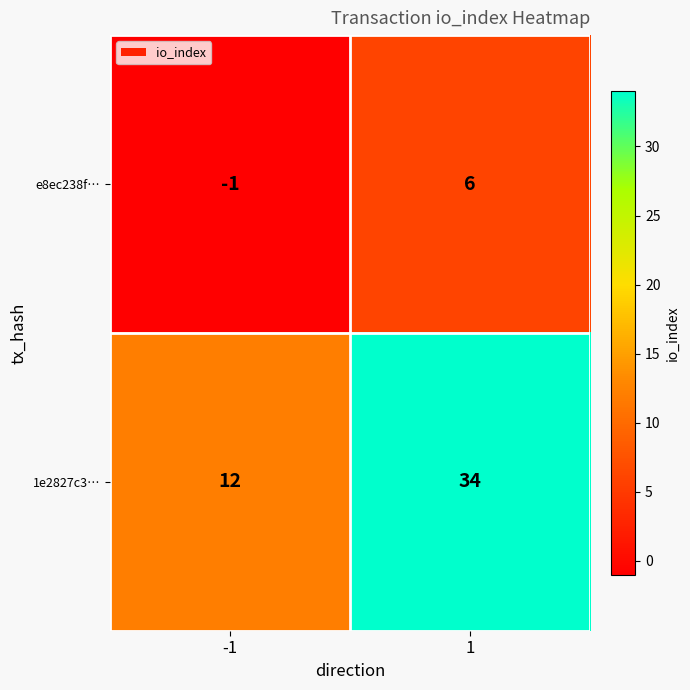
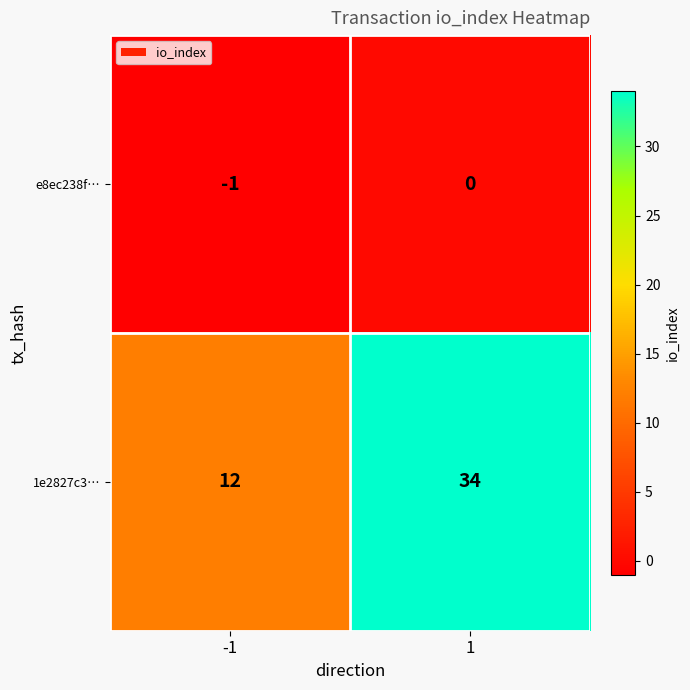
  {
    "e8ec238f…": {
      "-1": -1,
-     "1": 6
+     "1": 0
    },
    "1e2827c3…": {
      "-1": 12,
      "1": 34
    }
  }
